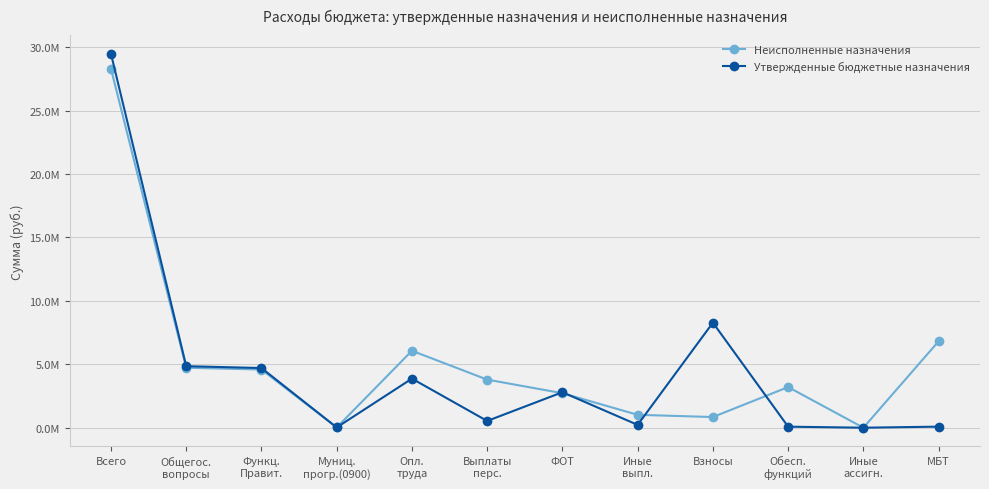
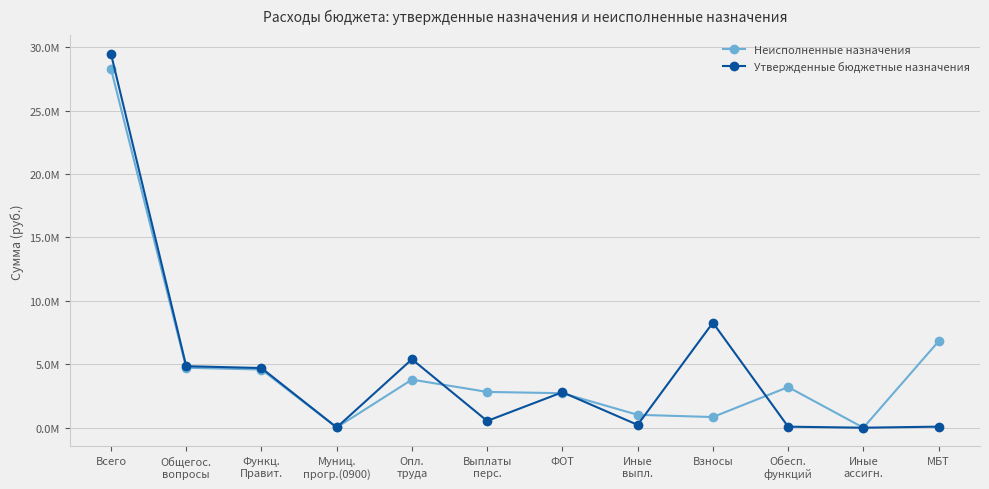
  {
    "Неисполненные назначения": {
      "Всего": 28300000,
-     "Опл. труда": 6100000,
-     "Выплаты перс.": 3800000,
+     "Опл. труда": 3800000,
+     "Выплаты перс.": 2800000,
      "Иные выпл.": 1000000,
      "Взносы": 800000,
      "Обесп. функций": 3200000,
      "МБТ": 6800000
    },
    "Утвержденные бюджетные назначения": {
      "Всего": 29500000,
-     "Опл. труда": 3900000,
+     "Опл. труда": 5400000,
      "Выплаты перс.": 500000,
      "Иные выпл.": 200000,
      "Взносы": 8300000,
      "Обесп. функций": 100000,
      "МБТ": 100000
    }
  }
